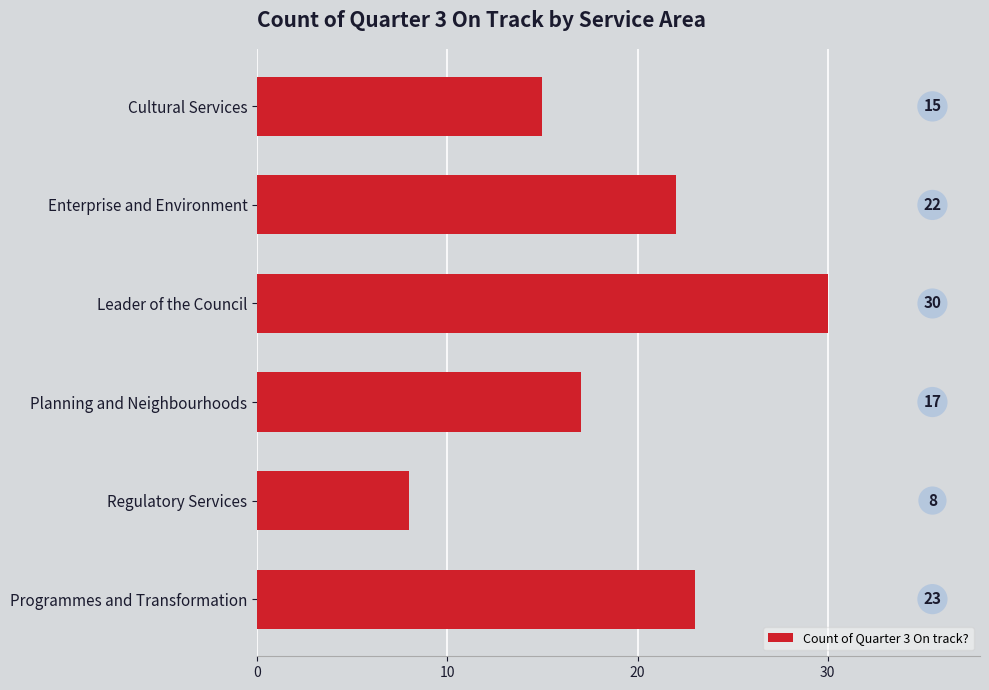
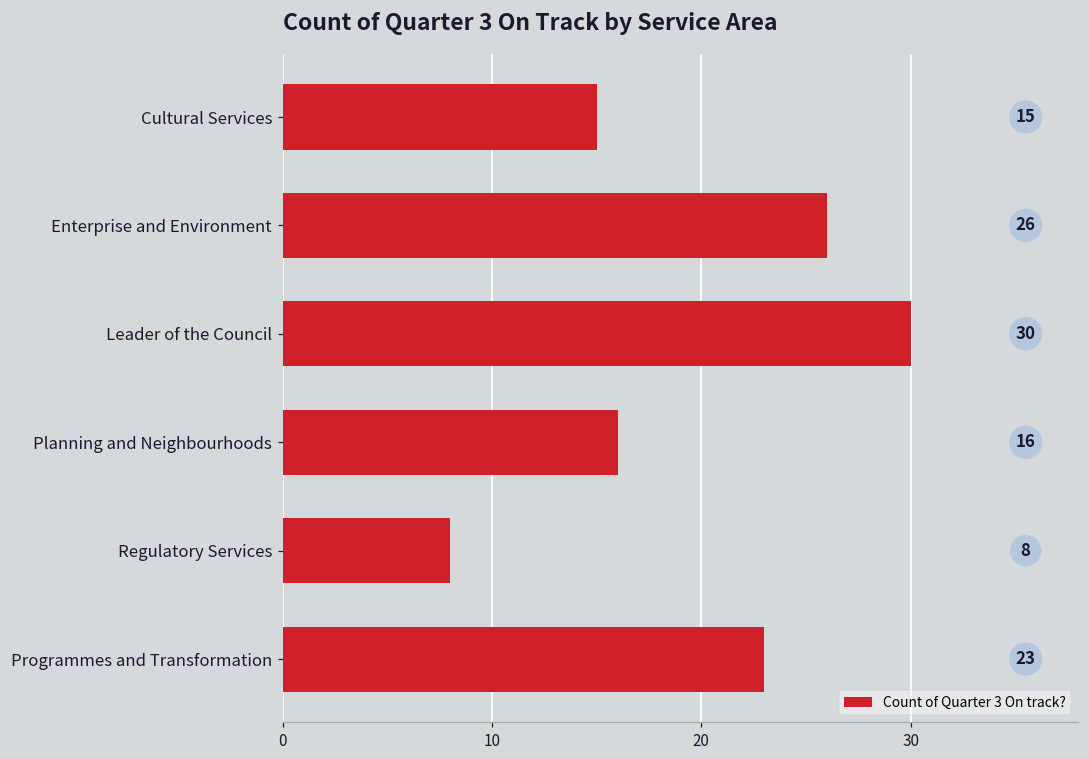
  {
-   "Enterprise and Environment": 22,
-   "Planning and Neighbourhoods": 17
+   "Enterprise and Environment": 26,
+   "Planning and Neighbourhoods": 16
  }
